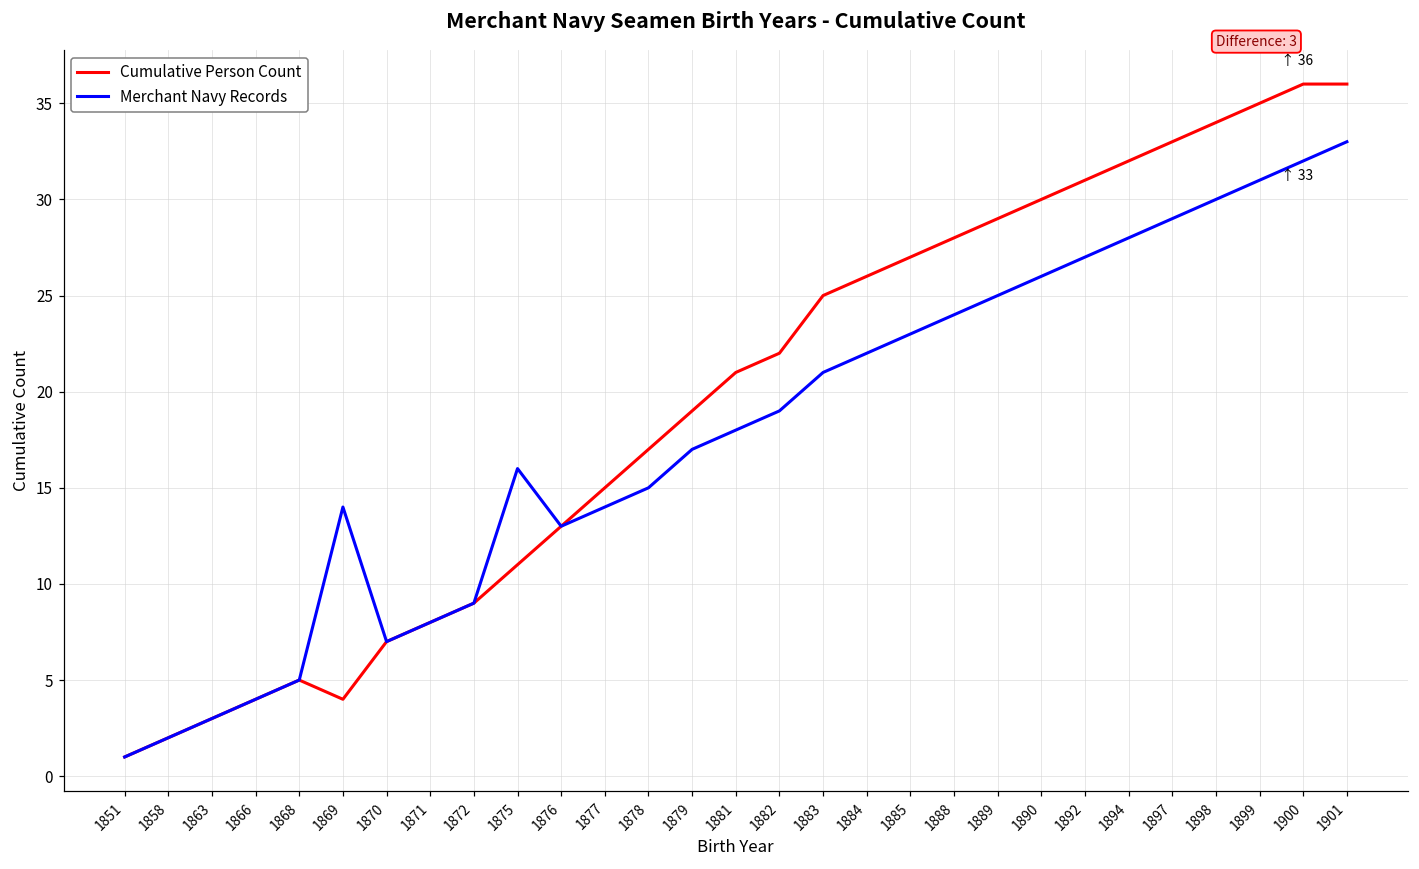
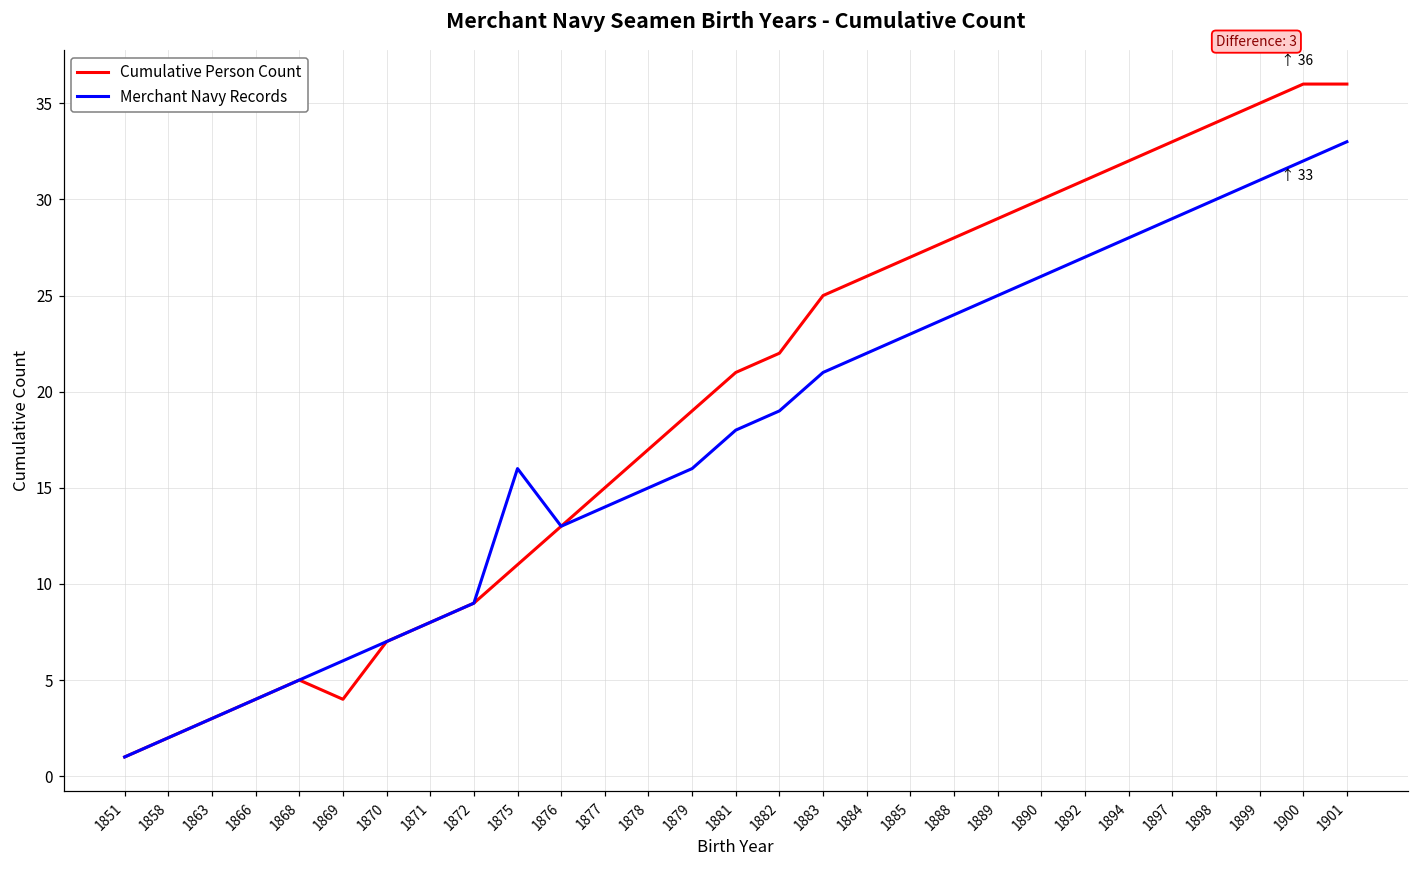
  {
    "Cumulative Person Count": {
      "1900": 36
    },
    "Merchant Navy Records": {
-     "1869": 14,
+     "1869": 6,
      "1875": 16,
      "1877": 14,
      "1878": 15,
-     "1879": 17,
+     "1879": 16,
      "1881": 18,
      "1882": 19,
      "1883": 21,
      "1884": 22,
      "1885": 23,
      "1888": 24,
      "1889": 25,
      "1890": 26,
      "1892": 27,
      "1894": 28,
      "1897": 29,
      "1898": 30,
      "1899": 31,
      "1901": 33
    }
  }
